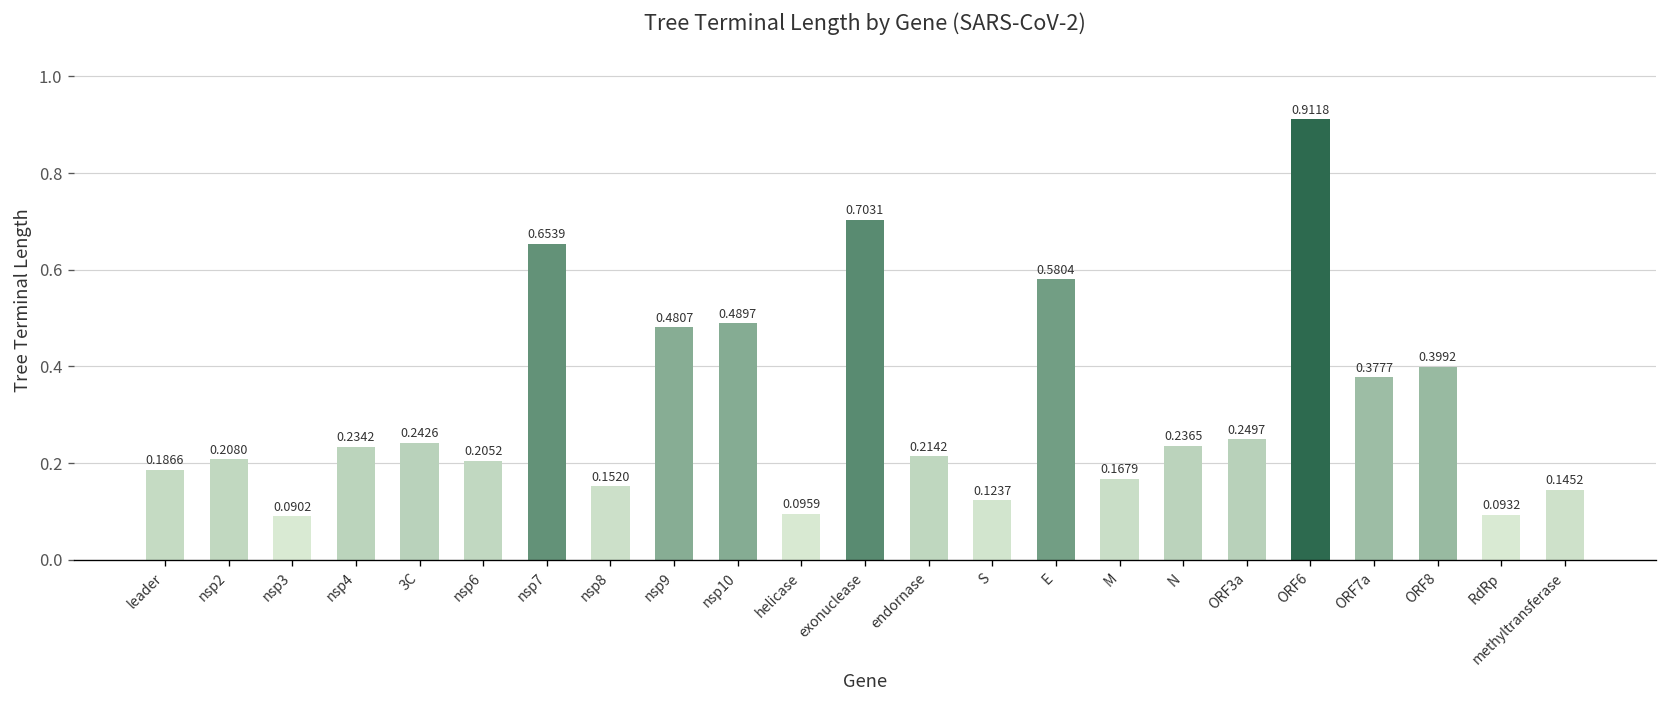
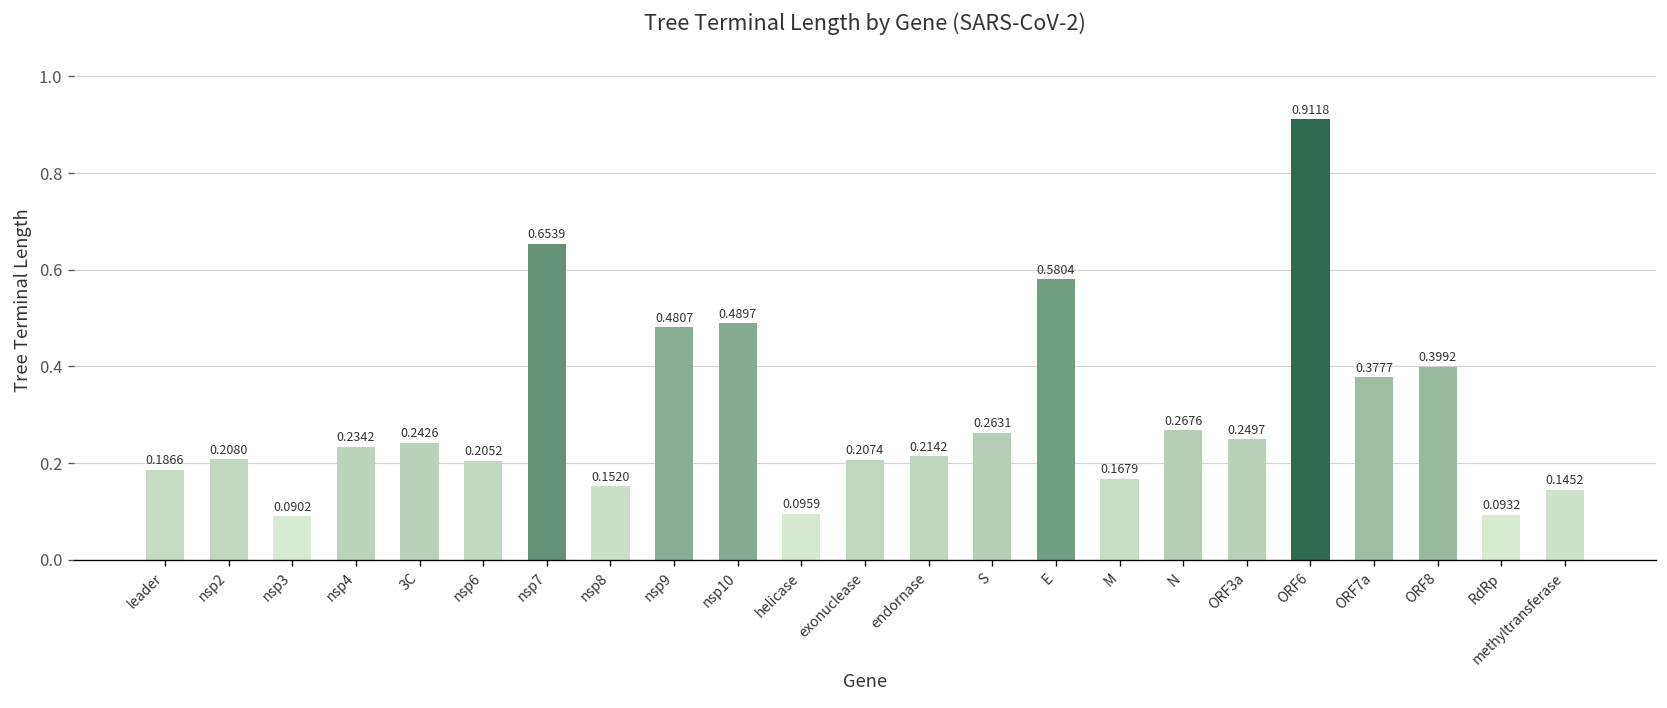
  {
    "leader": 0.1866,
    "nsp2": 0.2080,
    "nsp3": 0.0902,
    "nsp4": 0.2342,
    "3C": 0.2426,
    "nsp6": 0.2052,
    "nsp7": 0.6539,
    "nsp8": 0.1520,
    "nsp9": 0.4807,
    "nsp10": 0.4897,
    "helicase": 0.0959,
-   "exonuclease": 0.7031,
+   "exonuclease": 0.2074,
    "endornase": 0.2142,
-   "S": 0.1237,
+   "S": 0.2631,
    "E": 0.5804,
    "M": 0.1679,
-   "N": 0.2365,
+   "N": 0.2676,
    "ORF3a": 0.2497,
    "ORF6": 0.9118,
    "ORF7a": 0.3777,
    "ORF8": 0.3992,
    "RdRp": 0.0932,
    "methyltransferase": 0.1452
  }
